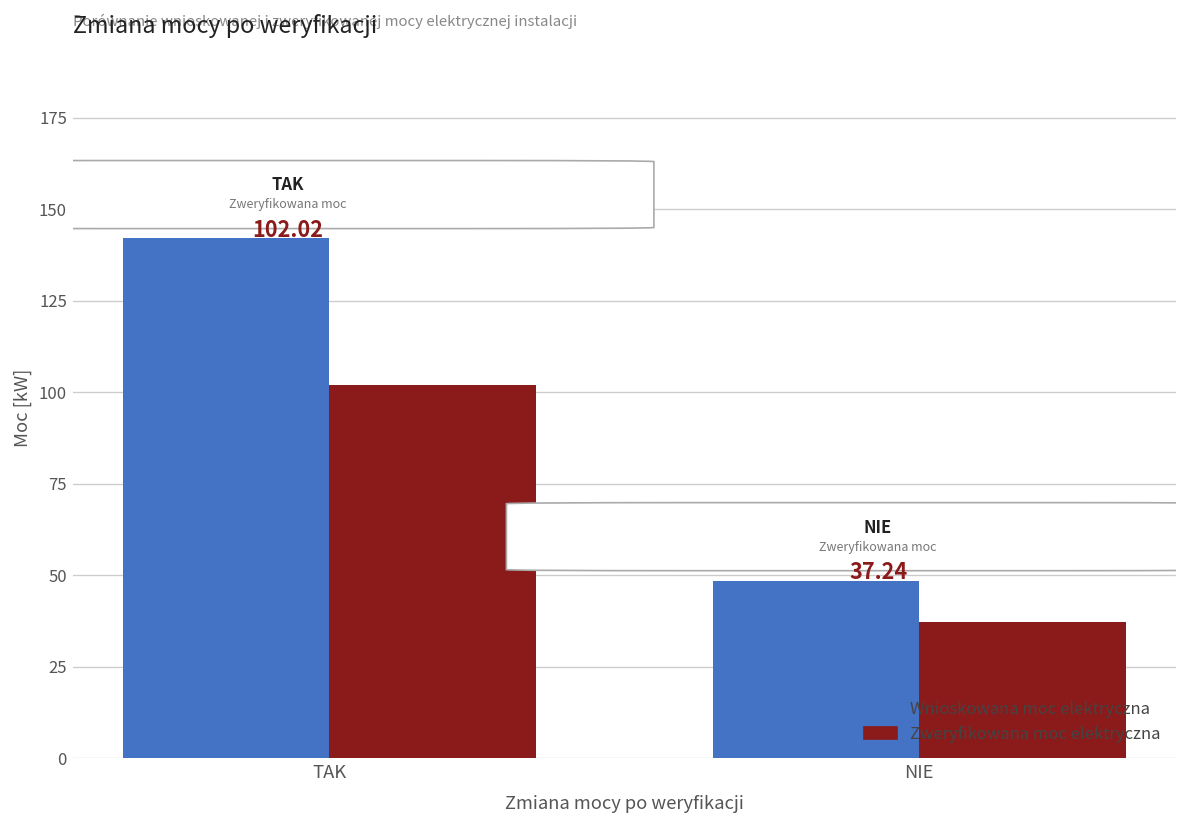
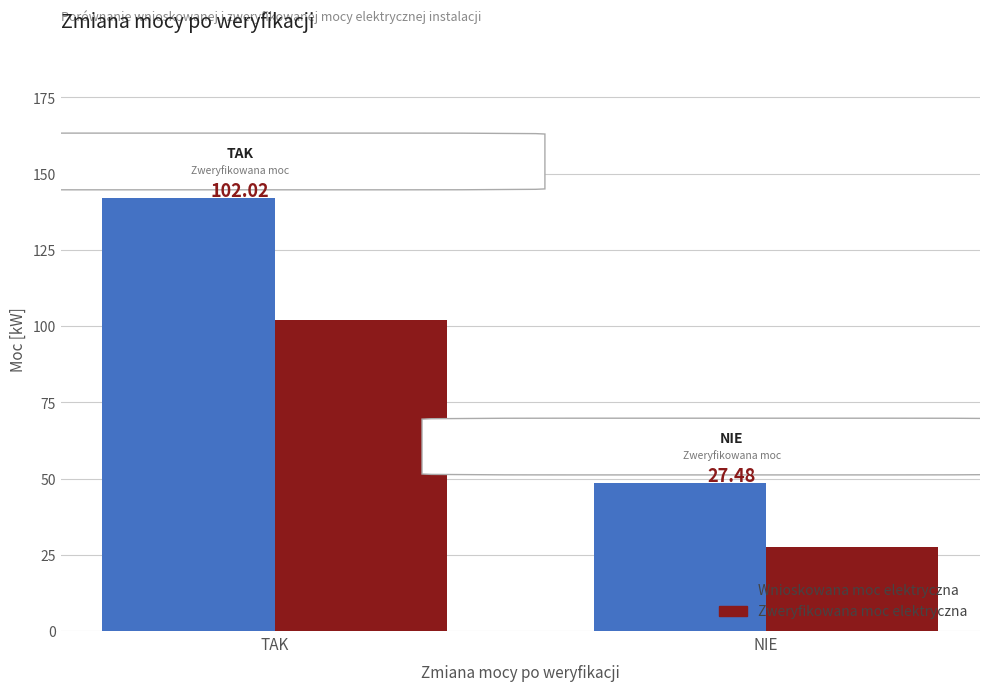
  {
    "Wnioskowana moc elektryczna": {
      "NIE": 49
    },
    "Zweryfikowana moc elektryczna": {
      "TAK": 102,
-     "NIE": 37
+     "NIE": 27
    }
  }
